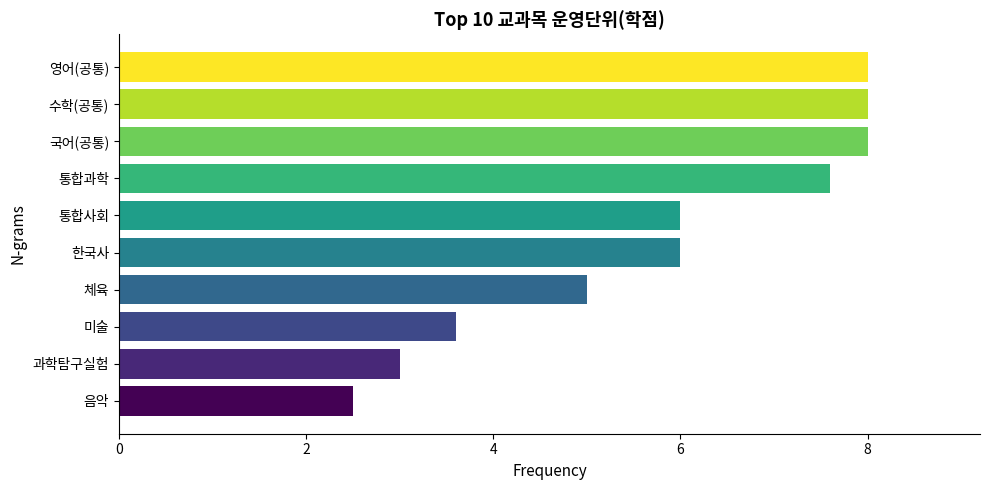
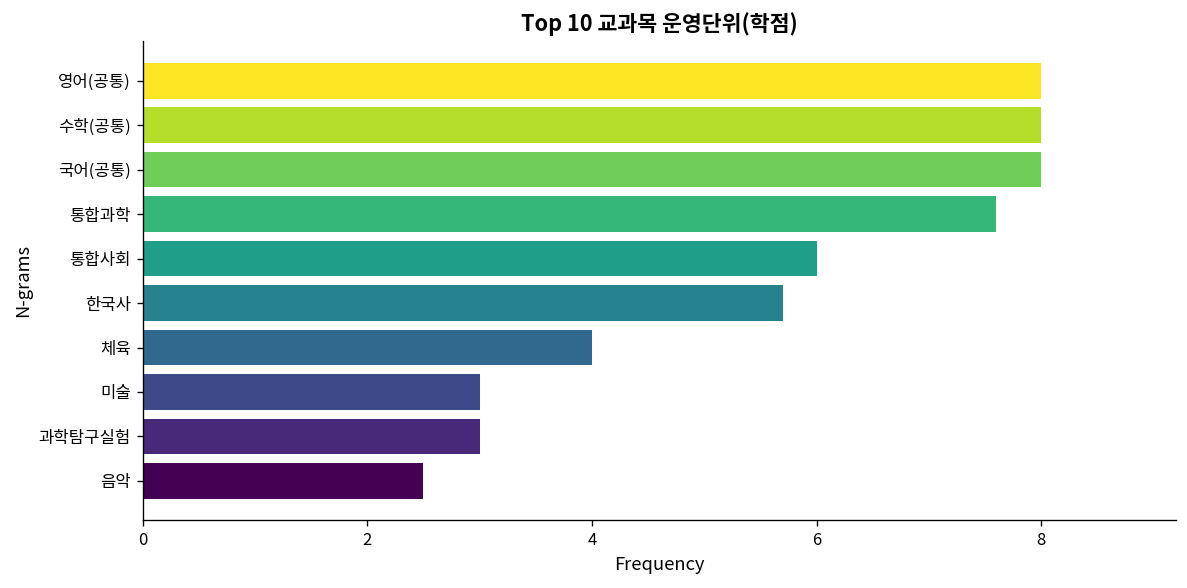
  {
    "영어(공통)": 8.0,
    "수학(공통)": 8.0,
    "국어(공통)": 8.0,
    "통합과학": 7.6,
    "통합사회": 6.0,
-   "한국사": 6.0,
-   "체육": 5,
-   "미술": 3.6,
+   "한국사": 5.7,
+   "체육": 4,
+   "미술": 3.0,
    "과학탐구실험": 3.0,
    "음악": 2.5
  }
